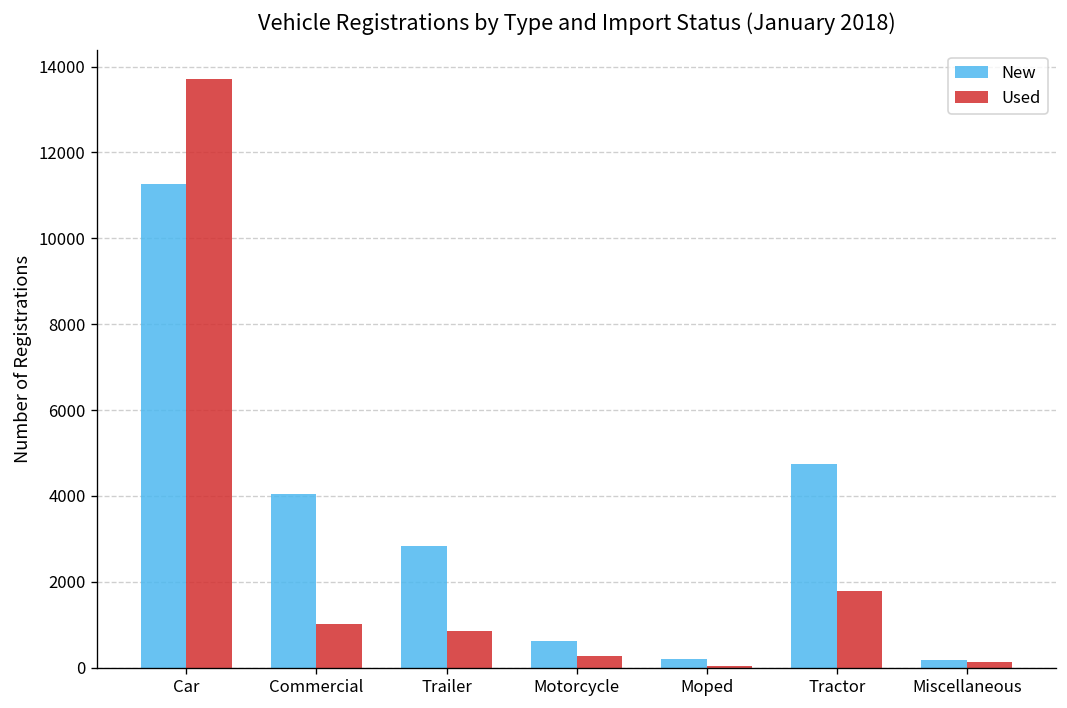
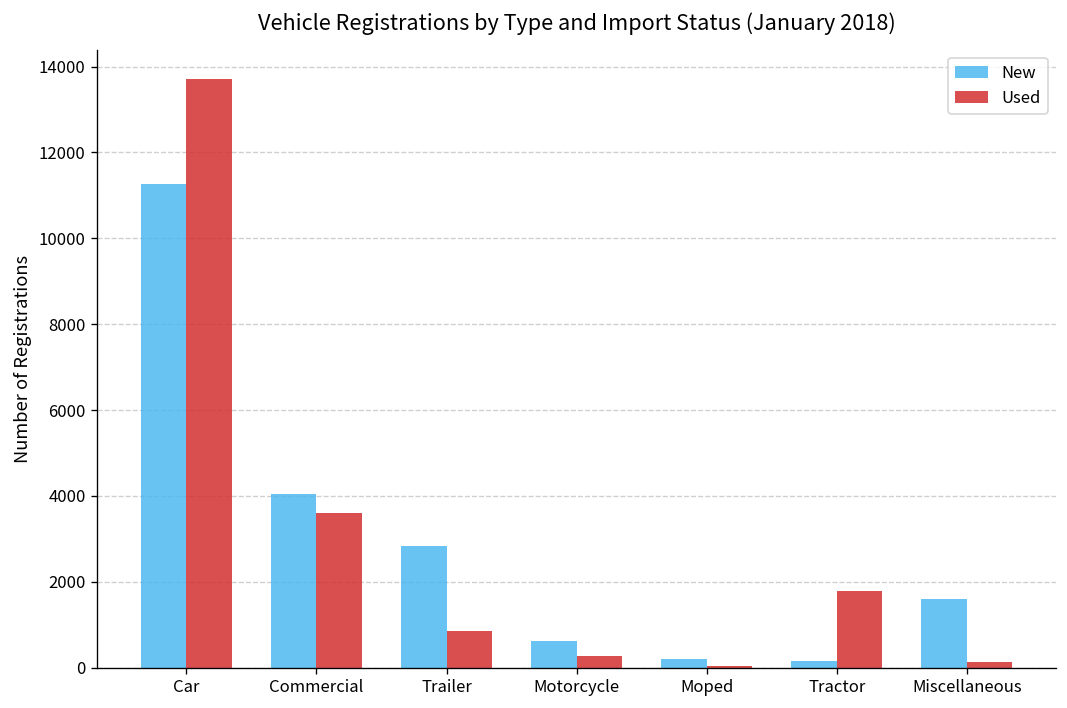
  {
    "New": {
      "Car": 11300,
      "Commercial": 4000,
      "Trailer": 2800,
      "Motorcycle": 600,
      "Moped": 200,
-     "Tractor": 4700,
-     "Miscellaneous": 200
+     "Tractor": 200,
+     "Miscellaneous": 1600
    },
    "Used": {
      "Car": 13700,
-     "Commercial": 1000,
+     "Commercial": 3600,
      "Trailer": 800,
      "Motorcycle": 300,
      "Tractor": 1800,
      "Miscellaneous": 100
    }
  }
